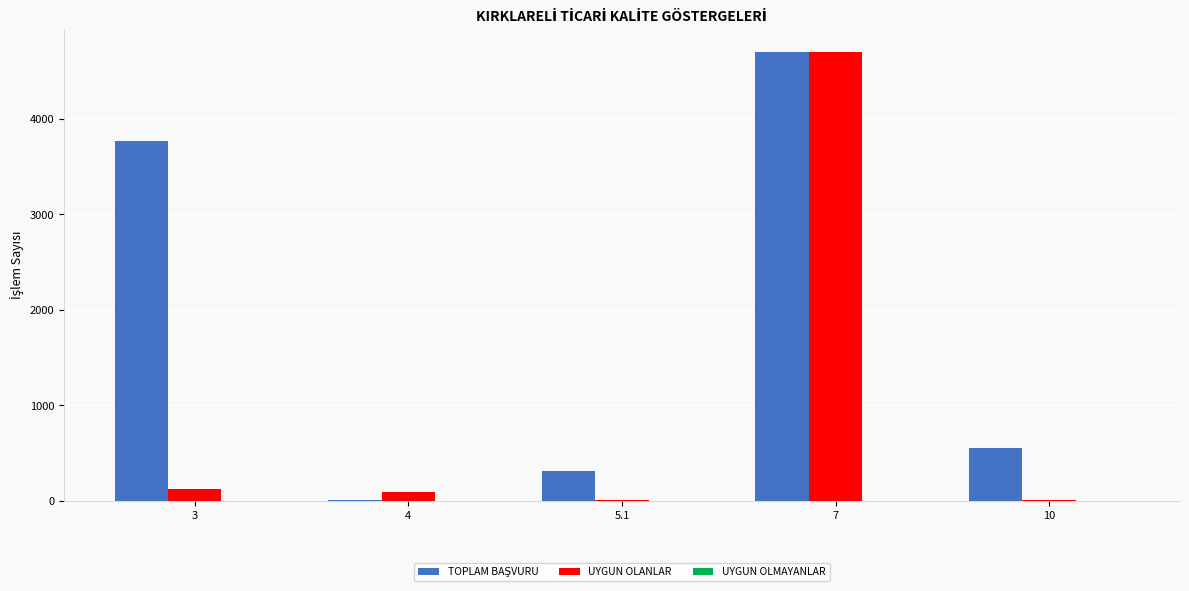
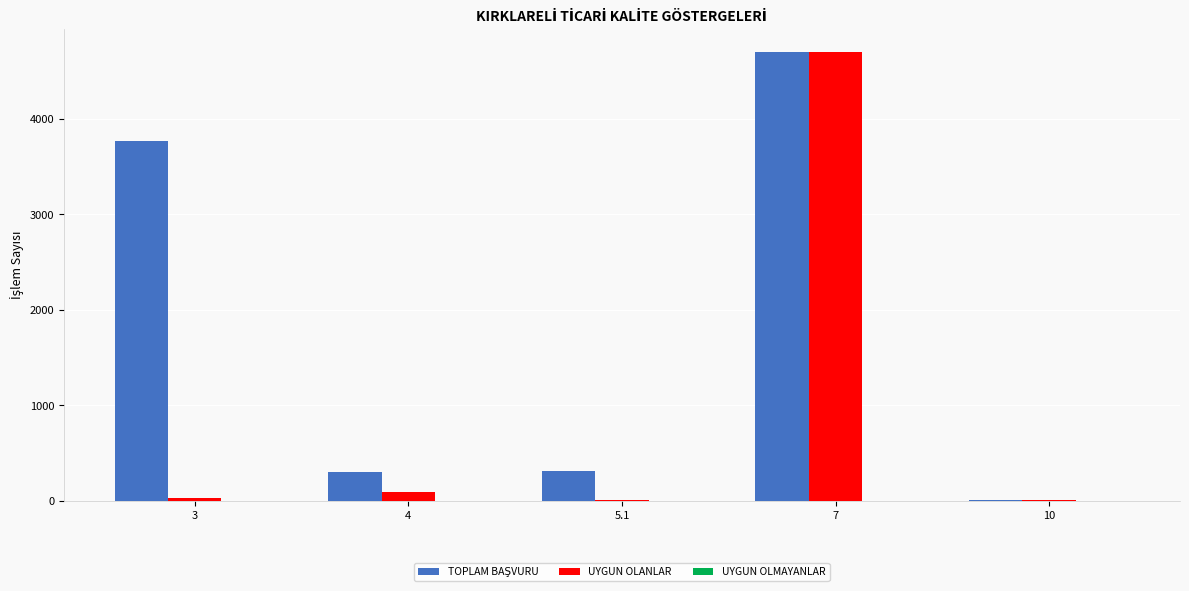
  {
    "TOPLAM BAŞVURU": {
      "3": 3800,
-     "4": 0,
+     "4": 300,
      "5.1": 300,
      "7": 4700,
-     "10": 600
+     "10": 0
    },
    "UYGUN OLANLAR": {
-     "3": 100,
+     "3": 0,
      "4": 100,
      "7": 4700
    },
    "UYGUN OLMAYANLAR": {
      "3": 0,
      "4": 0,
      "5.1": 0,
      "7": 0,
      "10": 0
    }
  }
